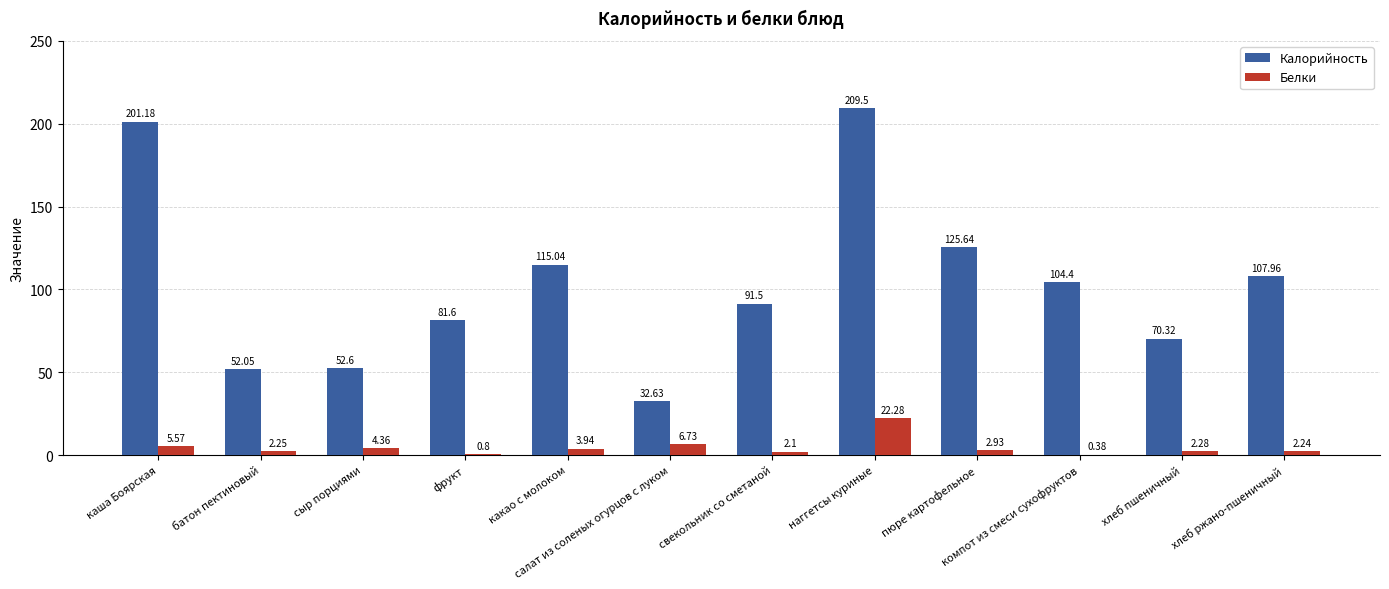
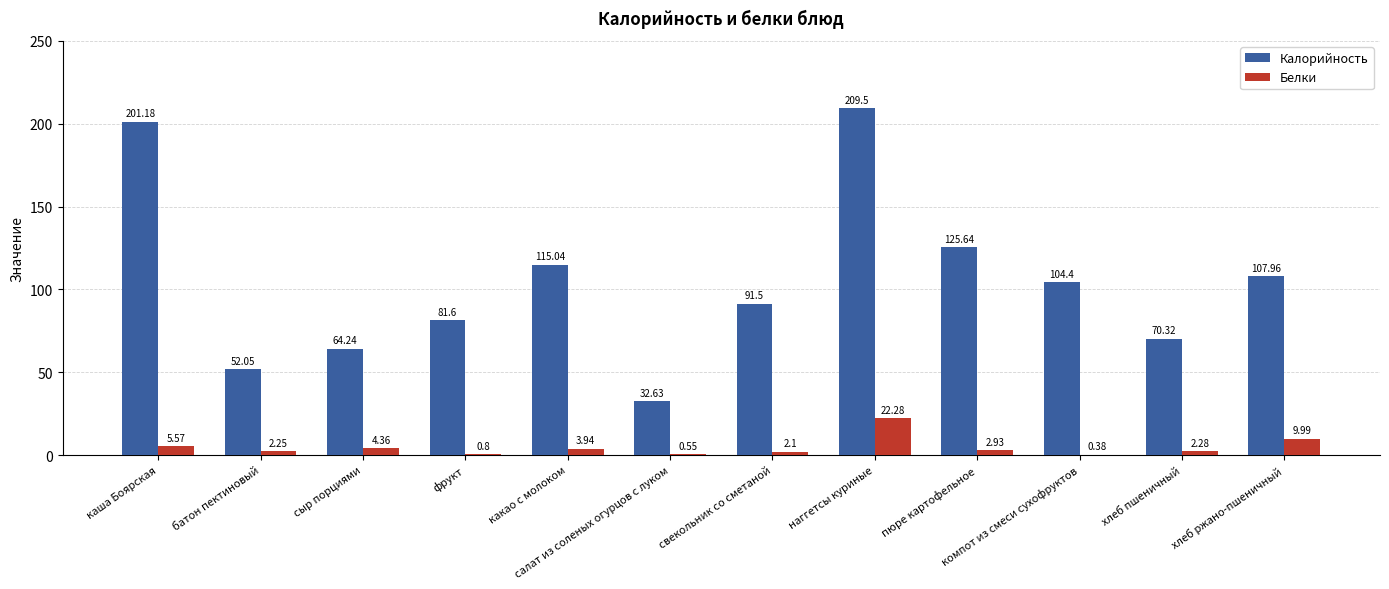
  {
    "Калорийность": {
      "каша Боярская": 201.18,
      "батон пектиновый": 52.05,
-     "сыр порциями": 52.6,
+     "сыр порциями": 64.24,
      "фрукт": 81.6,
      "какао с молоком": 115.04,
      "салат из соленых огурцов с луком": 32.63,
      "свекольник со сметаной": 91.5,
      "наггетсы куриные": 209.5,
      "пюре картофельное": 125.64,
      "компот из смеси сухофруктов": 104.4,
      "хлеб пшеничный": 70.32,
      "хлеб ржано-пшеничный": 107.96
    },
    "Белки": {
      "каша Боярская": 5.57,
      "батон пектиновый": 2.25,
      "сыр порциями": 4.36,
      "фрукт": 0.8,
      "какао с молоком": 3.94,
-     "салат из соленых огурцов с луком": 6.73,
+     "салат из соленых огурцов с луком": 0.55,
      "свекольник со сметаной": 2.1,
      "наггетсы куриные": 22.28,
      "пюре картофельное": 2.93,
      "компот из смеси сухофруктов": 0.38,
      "хлеб пшеничный": 2.28,
-     "хлеб ржано-пшеничный": 2.24
+     "хлеб ржано-пшеничный": 9.99
    }
  }
